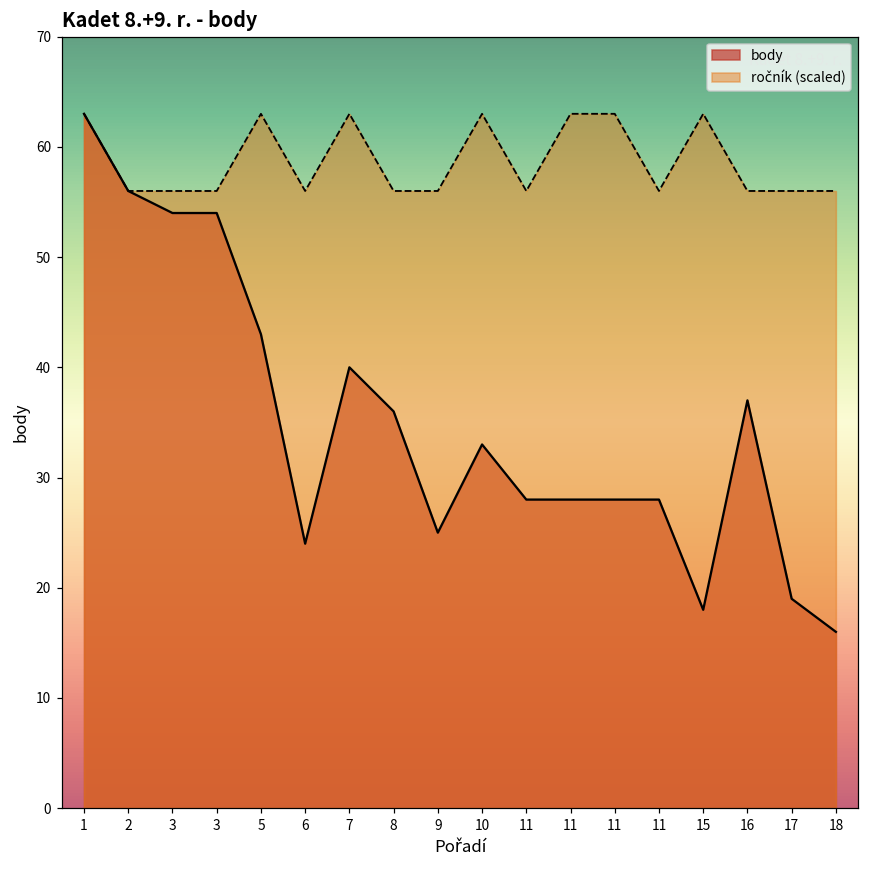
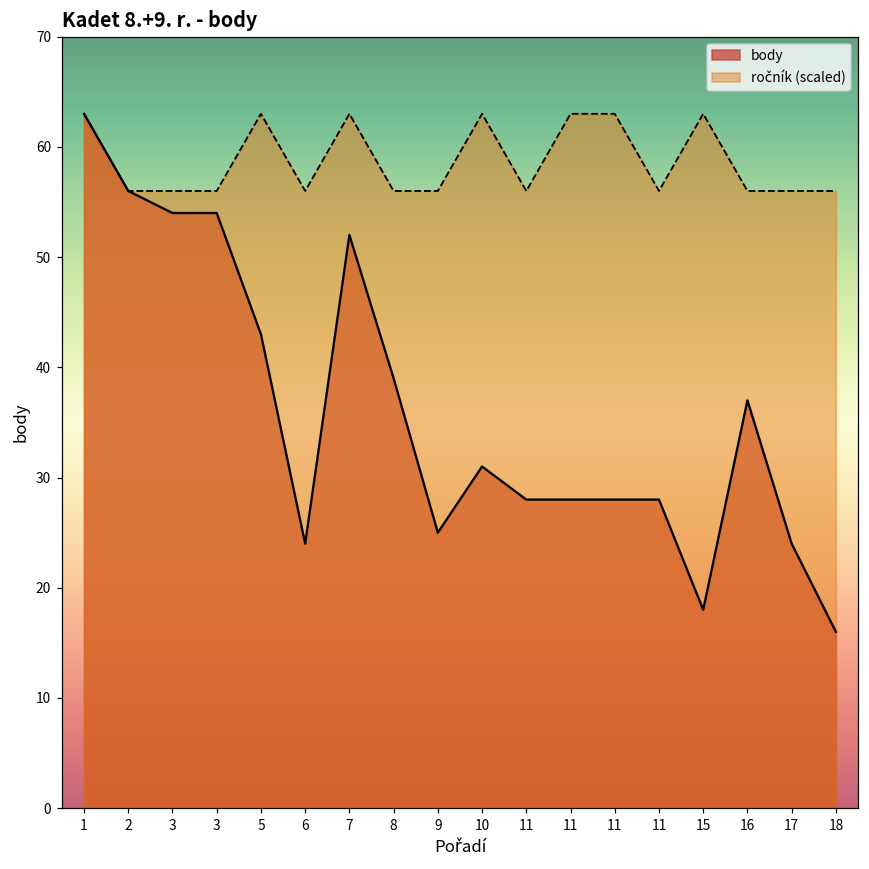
  {
    "body": {
      "5": 43,
      "6": 24,
-     "7": 40,
-     "8": 36,
+     "7": 52,
+     "8": 39,
      "9": 25,
-     "10": 33,
+     "10": 31,
      "15": 18,
      "16": 37,
-     "17": 19,
+     "17": 24,
      "18": 16
    },
    "ročník (scaled)": {
      "5": 63,
      "6": 56,
      "7": 63,
      "8": 56,
      "9": 56,
      "10": 63,
      "15": 63,
      "16": 56,
      "17": 56,
      "18": 56
    }
  }
